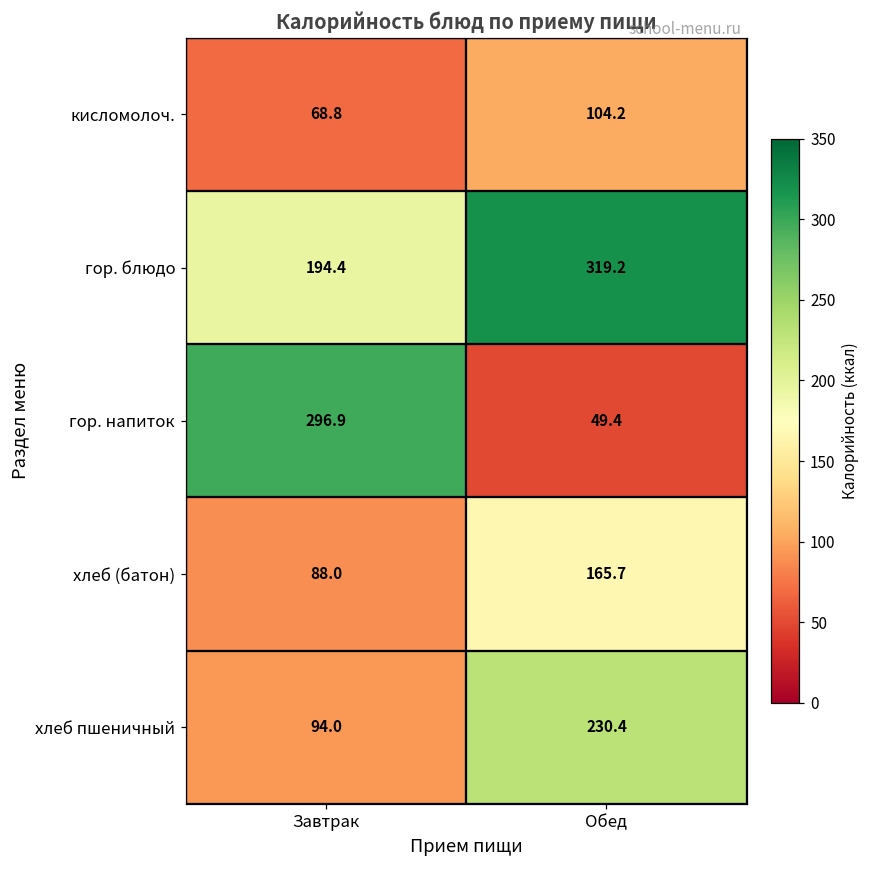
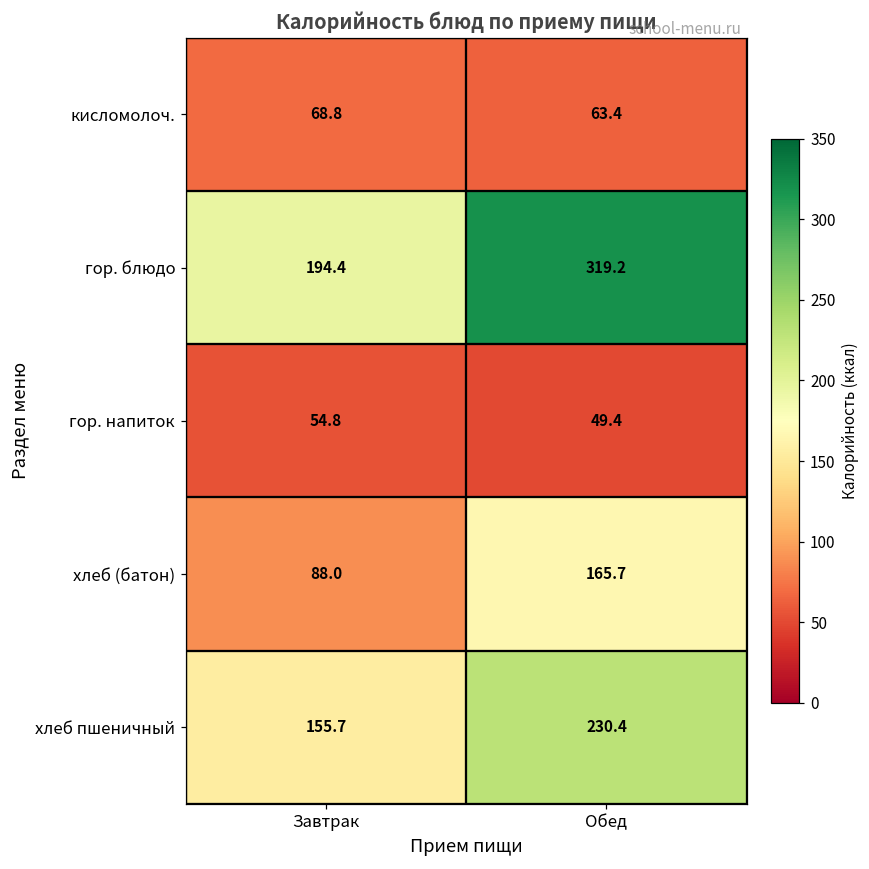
  {
    "кисломолоч.": {
      "Завтрак": 68.8,
-     "Обед": 104.2
+     "Обед": 63.4
    },
    "гор. блюдо": {
      "Завтрак": 194.4,
      "Обед": 319.2
    },
    "гор. напиток": {
-     "Завтрак": 296.9,
+     "Завтрак": 54.8,
      "Обед": 49.4
    },
    "хлеб (батон)": {
      "Завтрак": 88.0,
      "Обед": 165.7
    },
    "хлеб пшеничный": {
-     "Завтрак": 94.0,
+     "Завтрак": 155.7,
      "Обед": 230.4
    }
  }
